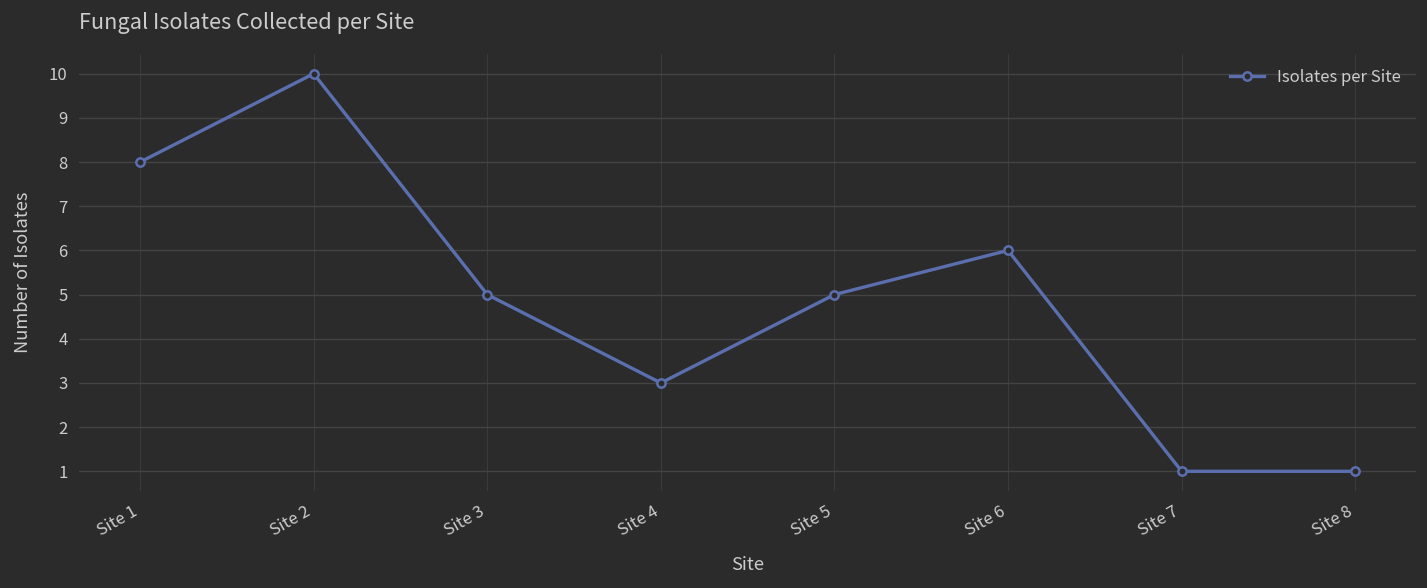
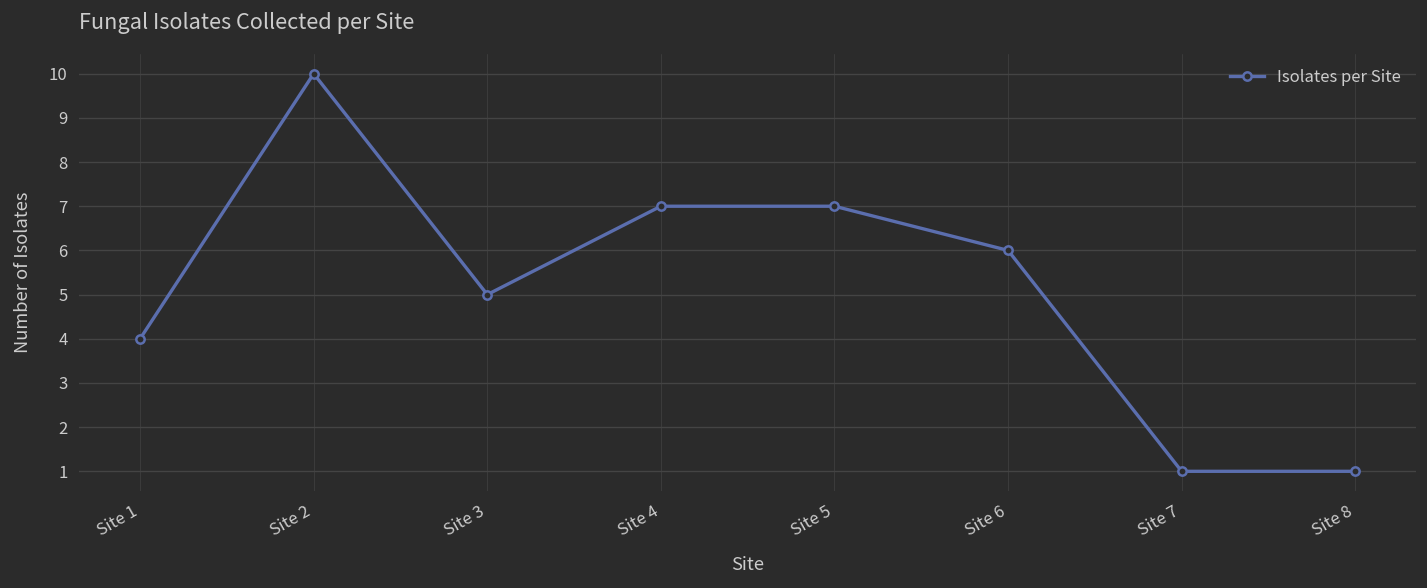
  {
-   "Site 1": 8,
+   "Site 1": 4,
    "Site 2": 10,
    "Site 3": 5,
-   "Site 4": 3,
-   "Site 5": 5,
+   "Site 4": 7,
+   "Site 5": 7,
    "Site 6": 6,
    "Site 7": 1,
    "Site 8": 1
  }
